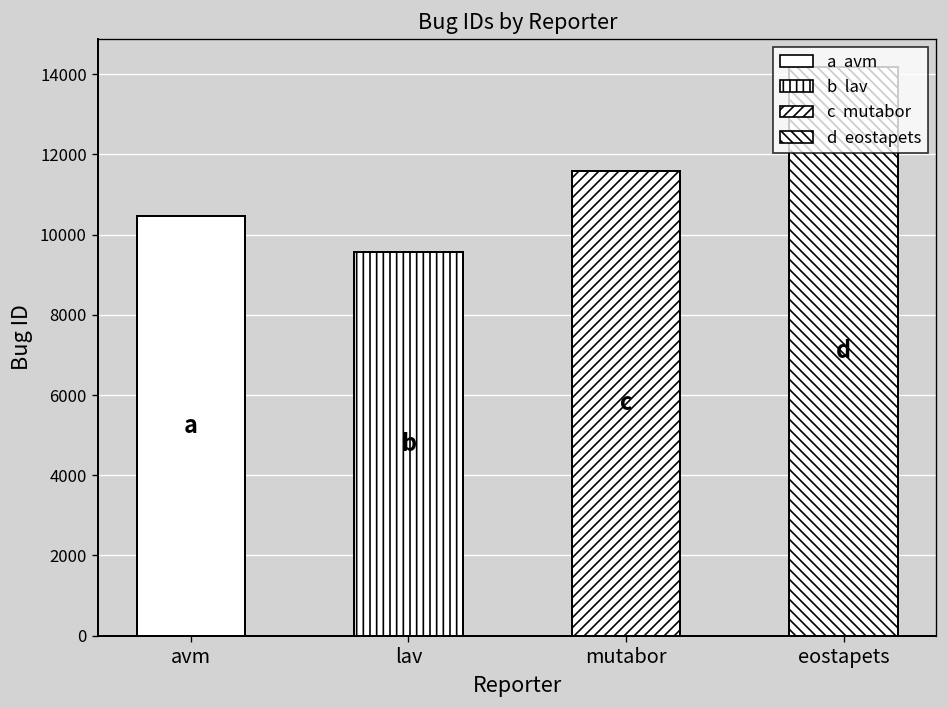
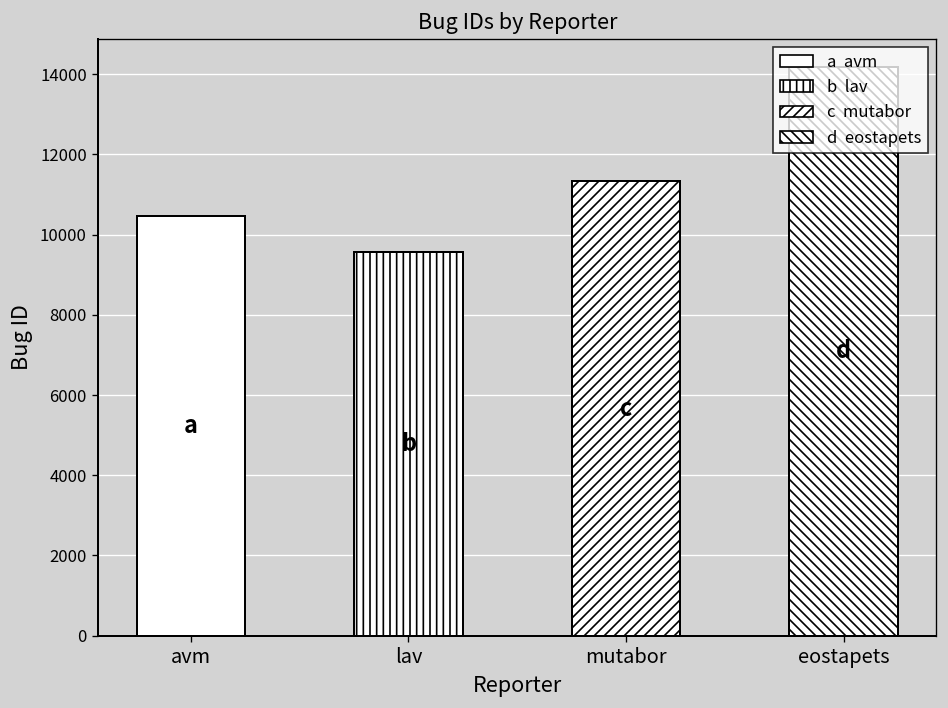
  {
    "avm": 10500,
    "lav": 9600,
-   "mutabor": 11600
+   "mutabor": 11300
  }
